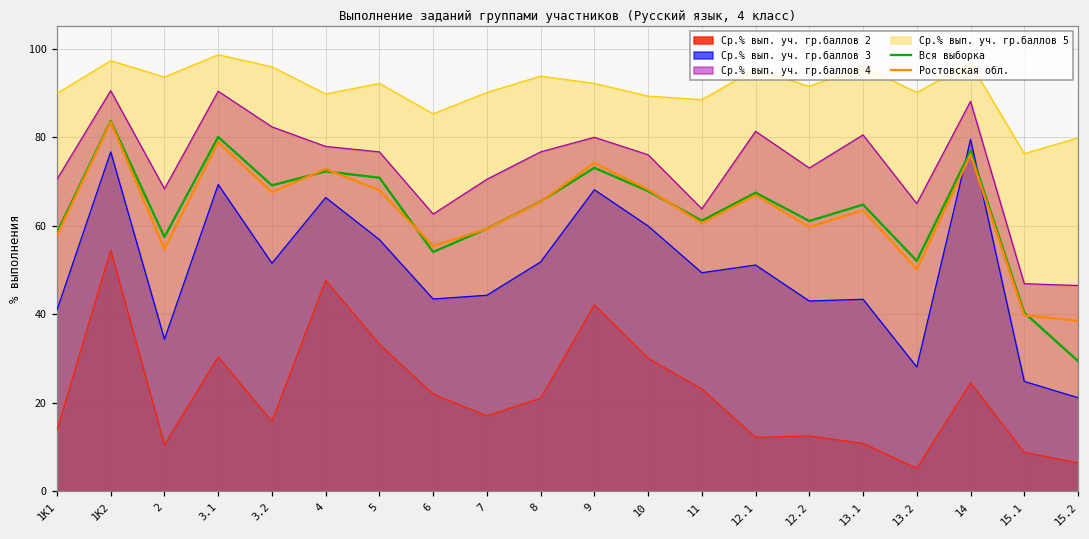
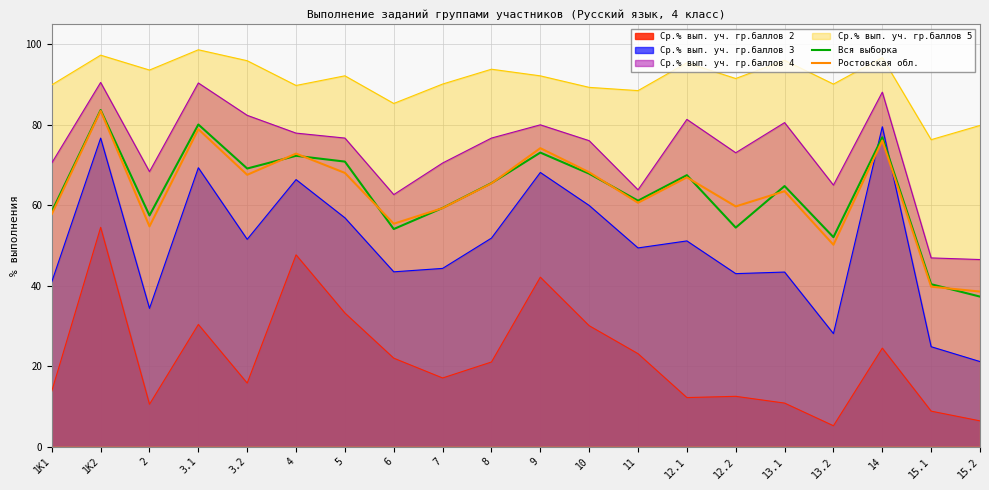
  {
    "Ср.% вып. уч. гр.баллов 2": {
      "1К1": 14,
      "1К2": 54,
      "2": 11,
      "3.1": 30,
      "3.2": 16,
      "4": 48,
      "5": 33,
      "6": 22,
      "7": 17,
      "8": 21,
      "9": 42,
      "10": 30,
      "11": 23,
      "12.1": 12,
      "12.2": 12,
      "13.1": 11,
      "13.2": 5,
      "14": 24,
      "15.1": 9,
      "15.2": 6
    },
    "Ср.% вып. уч. гр.баллов 3": {
      "1К1": 41,
      "1К2": 77,
      "2": 34,
      "3.1": 69,
      "3.2": 52,
      "4": 66,
      "5": 57,
      "6": 43,
      "7": 44,
      "8": 52,
      "9": 68,
      "10": 60,
      "11": 49,
      "12.1": 51,
      "12.2": 43,
      "13.1": 43,
      "13.2": 28,
      "14": 79,
      "15.1": 25,
      "15.2": 21
    },
    "Ср.% вып. уч. гр.баллов 4": {
      "1К1": 70,
      "1К2": 90,
      "2": 68,
      "3.1": 90,
      "3.2": 82,
      "4": 78,
      "5": 77,
      "6": 63,
      "7": 70,
      "8": 77,
      "9": 80,
      "10": 76,
      "11": 64,
      "12.1": 81,
      "12.2": 73,
      "13.1": 81,
      "13.2": 65,
      "14": 88,
      "15.1": 47,
      "15.2": 46
    },
    "Ср.% вып. уч. гр.баллов 5": {
      "1К1": 90,
      "1К2": 97,
      "2": 94,
      "3.1": 99,
      "3.2": 96,
      "4": 90,
      "5": 92,
      "6": 85,
      "7": 90,
      "8": 94,
      "9": 92,
      "10": 89,
      "11": 88,
      "12.2": 91,
      "13.2": 90,
      "15.1": 76,
      "15.2": 80
    },
    "Вся выборка": {
      "1К1": 58,
      "2": 57,
      "3.1": 80,
      "3.2": 69,
      "5": 71,
      "6": 54,
      "9": 73,
-     "12.2": 61,
+     "12.2": 54,
      "13.1": 65,
      "13.2": 52,
      "14": 77,
-     "15.2": 29
+     "15.2": 37
    },
    "Ростовская обл.": {
      "1К1": 58,
      "2": 55,
      "3.1": 79,
      "3.2": 68,
      "5": 68,
      "6": 55,
      "9": 74,
      "12.2": 60,
      "13.1": 63,
      "13.2": 50,
      "14": 76,
      "15.2": 39
    }
  }
